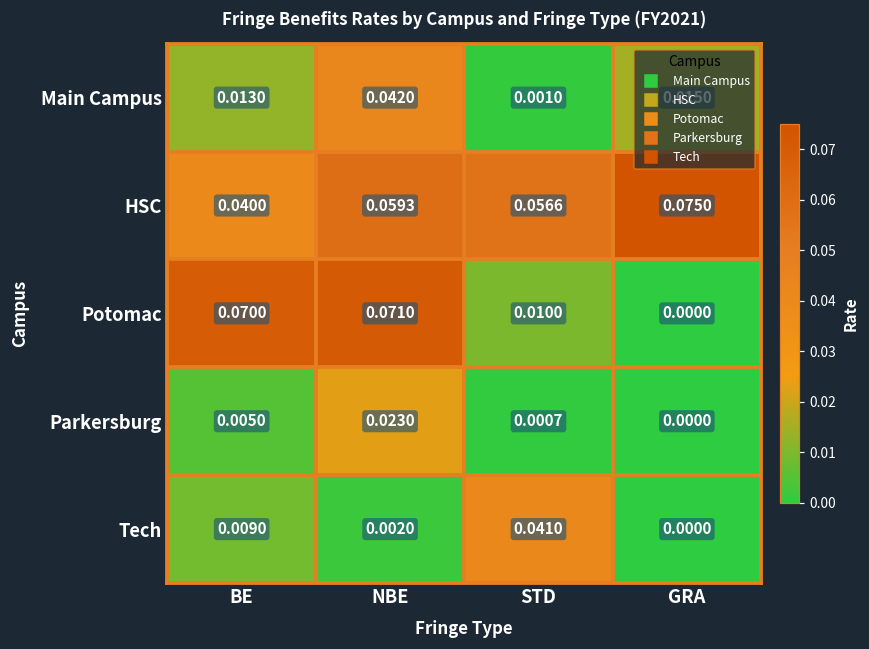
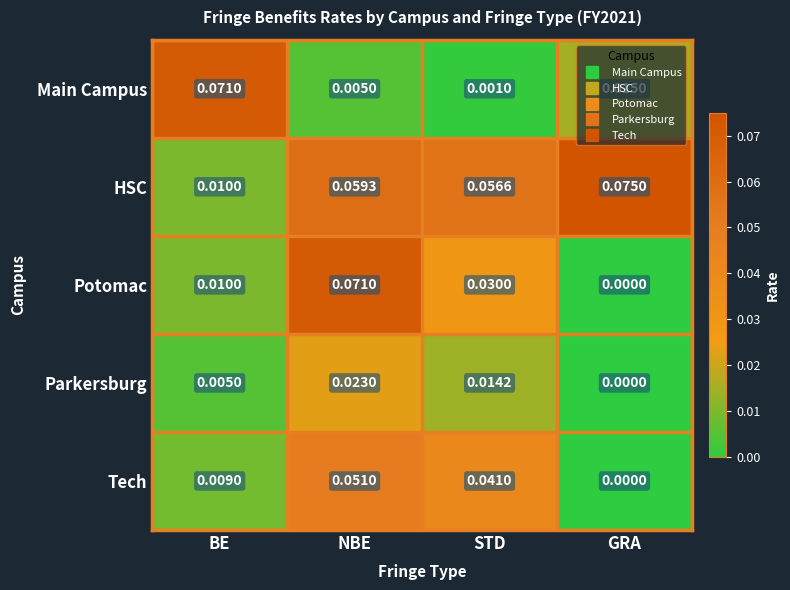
  {
    "Main Campus": {
-     "BE": 0.0130,
-     "NBE": 0.0420
+     "BE": 0.0710,
+     "NBE": 0.0050
    },
    "HSC": {
-     "BE": 0.0400
+     "BE": 0.0100
    },
    "Potomac": {
-     "BE": 0.0700,
-     "STD": 0.0100
+     "BE": 0.0100,
+     "STD": 0.0300
    },
    "Parkersburg": {
-     "STD": 0.0007
+     "STD": 0.0142
    },
    "Tech": {
-     "NBE": 0.0020
+     "NBE": 0.0510
    }
  }
